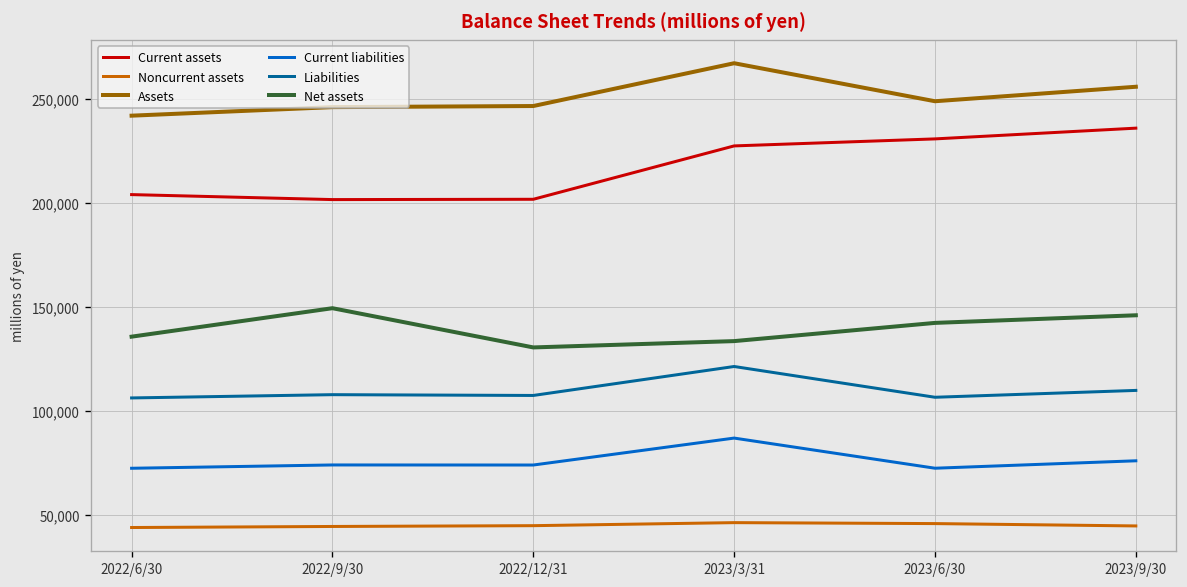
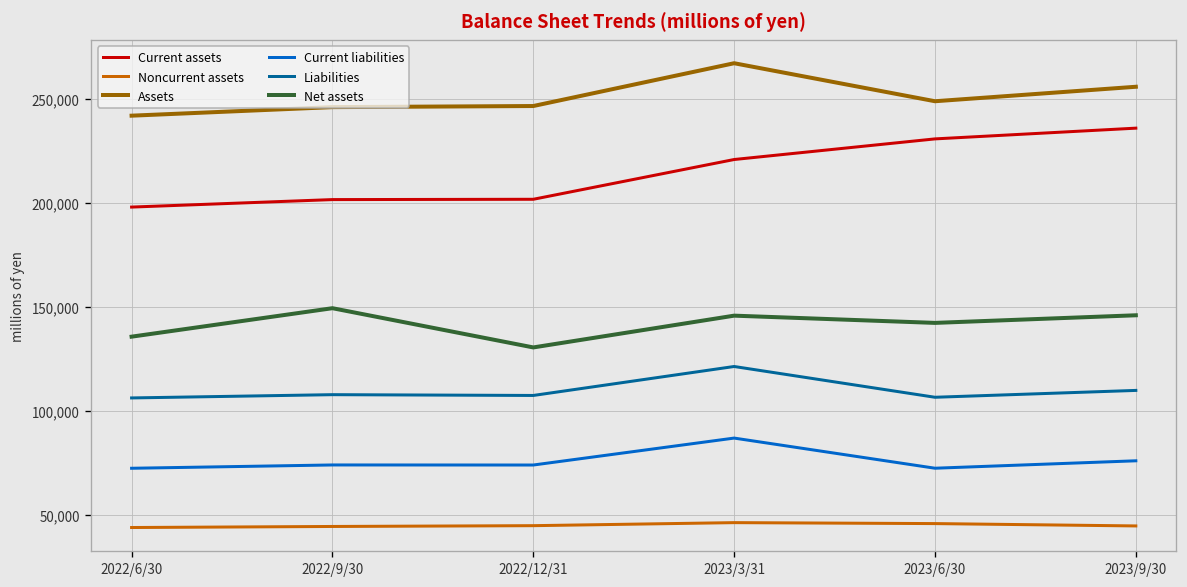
  {
    "Current assets": {
-     "2022/6/30": "204,000",
+     "2022/6/30": "198,000",
      "2022/9/30": "201,000",
      "2022/12/31": "202,000",
-     "2023/3/31": "227,000",
+     "2023/3/31": "221,000",
      "2023/6/30": "231,000",
      "2023/9/30": "236,000"
    },
    "Net assets": {
      "2022/6/30": "136,000",
      "2022/9/30": "149,000",
      "2022/12/31": "130,000",
-     "2023/3/31": "133,000",
+     "2023/3/31": "146,000",
      "2023/6/30": "142,000",
      "2023/9/30": "146,000"
    }
  }
